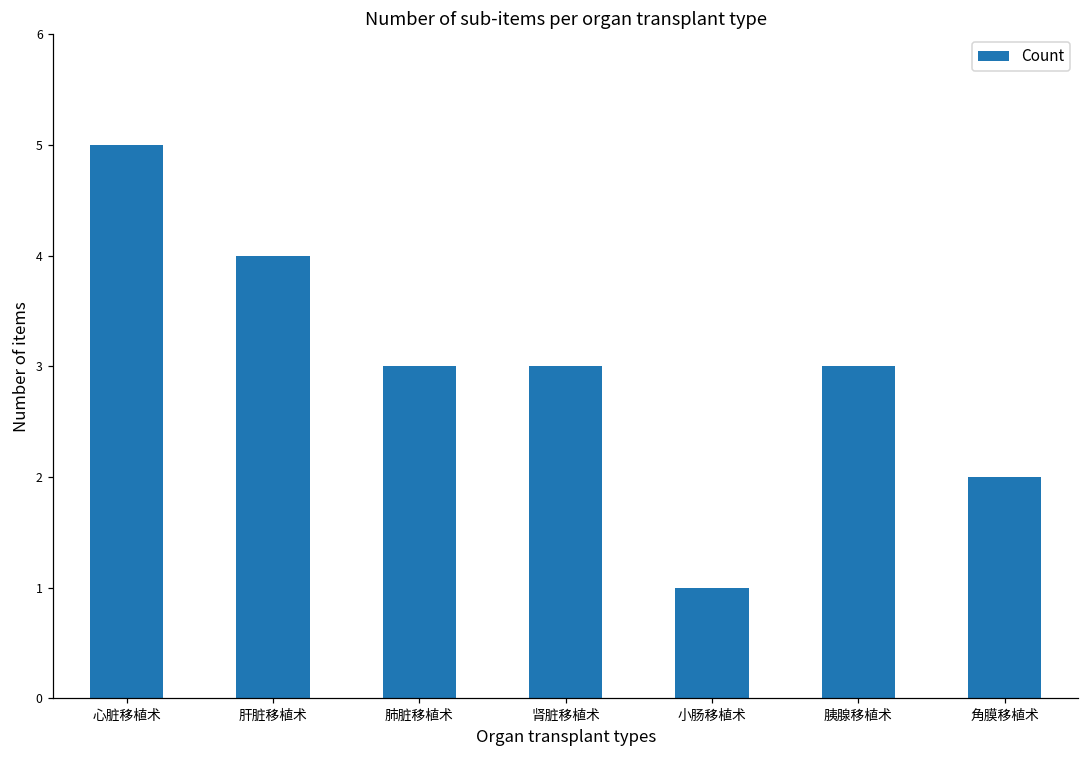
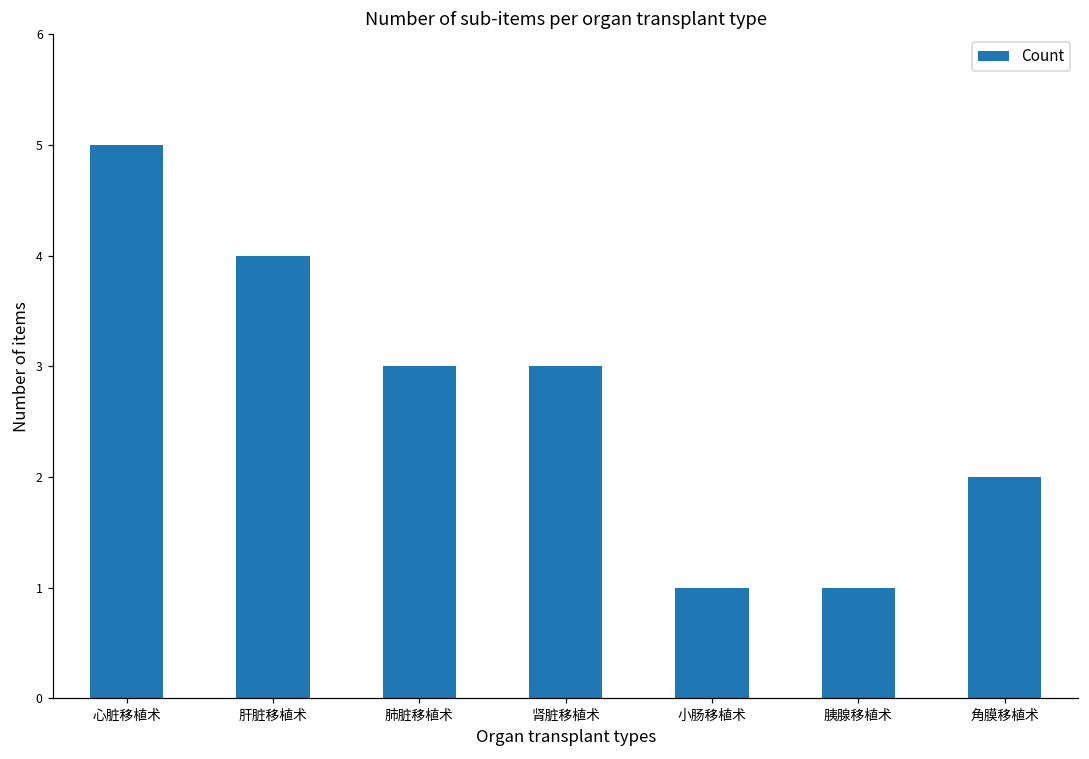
  {
    "心脏移植术": 5,
    "肝脏移植术": 4,
    "肺脏移植术": 3,
    "肾脏移植术": 3,
    "小肠移植术": 1,
-   "胰腺移植术": 3,
+   "胰腺移植术": 1,
    "角膜移植术": 2
  }
